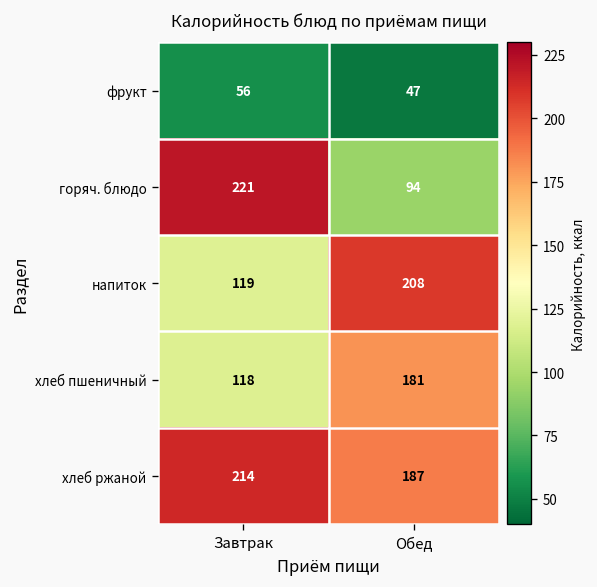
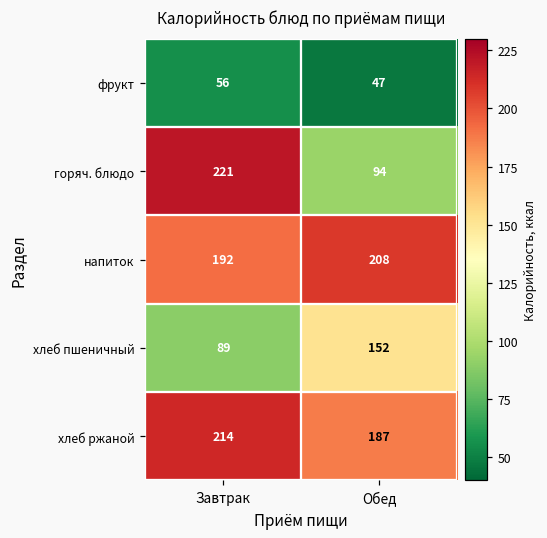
  {
    "фрукт": {
      "Завтрак": 56,
      "Обед": 47
    },
    "горяч. блюдо": {
      "Завтрак": 221,
      "Обед": 94
    },
    "напиток": {
-     "Завтрак": 119,
+     "Завтрак": 192,
      "Обед": 208
    },
    "хлеб пшеничный": {
-     "Завтрак": 118,
-     "Обед": 181
+     "Завтрак": 89,
+     "Обед": 152
    },
    "хлеб ржаной": {
      "Завтрак": 214,
      "Обед": 187
    }
  }
